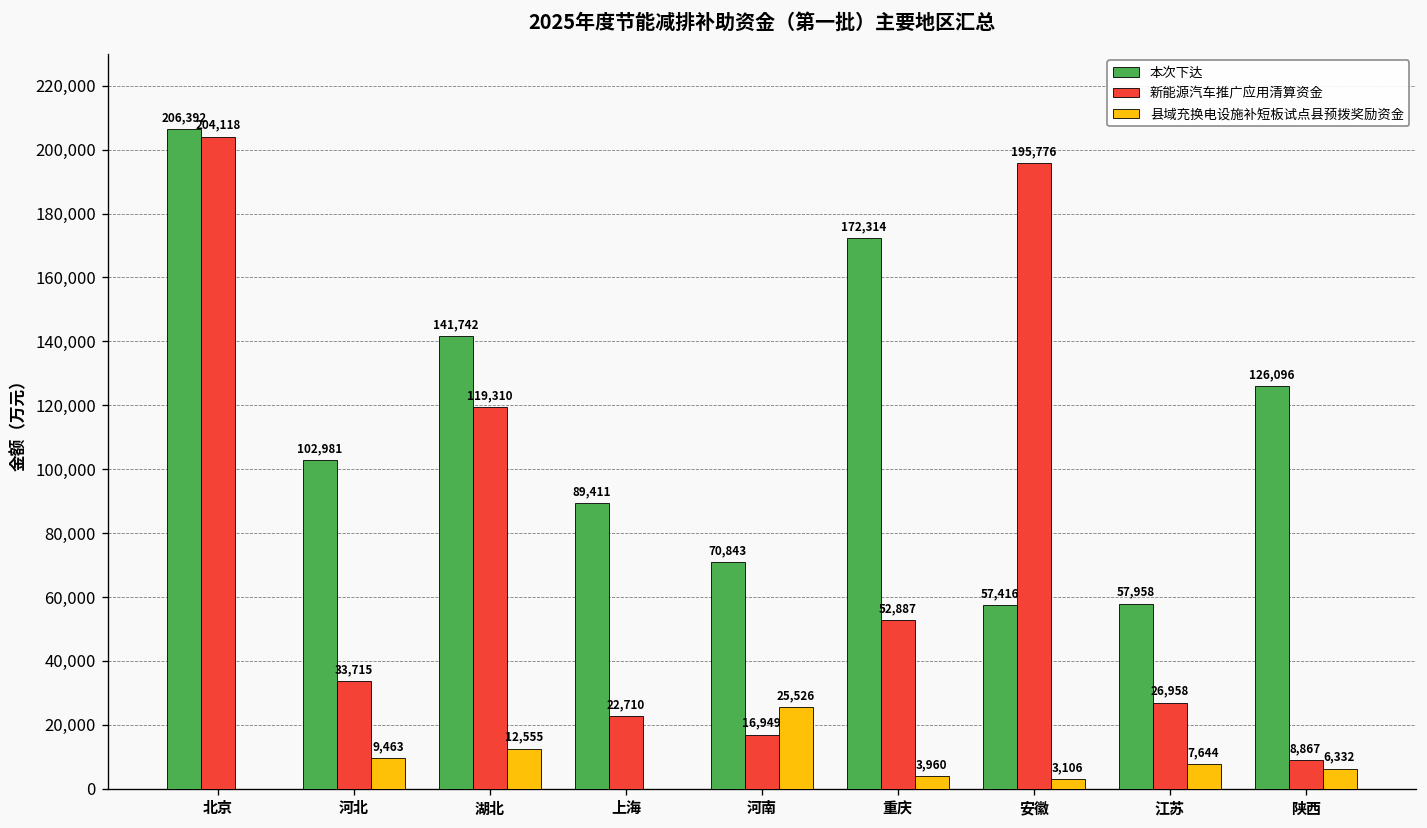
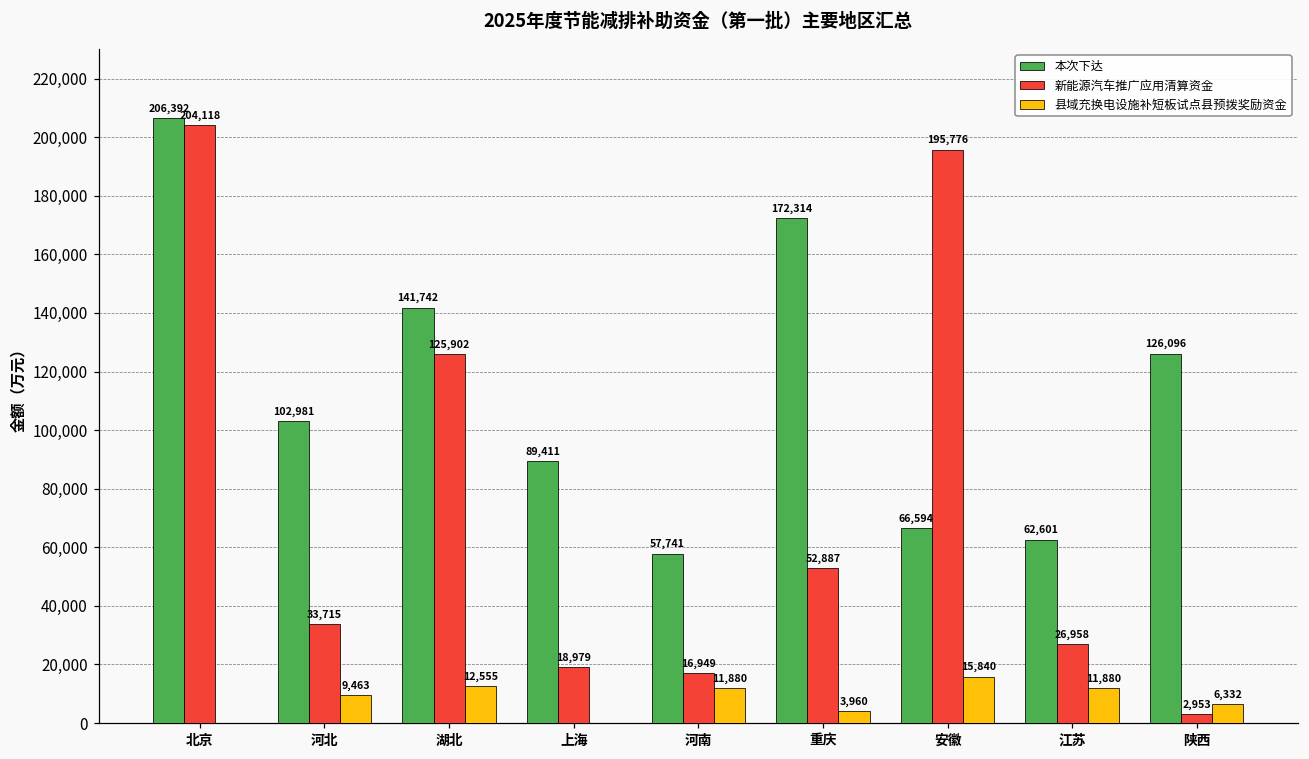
  {
    "本次下达": {
      "北京": "206,392",
      "河北": "102,981",
      "湖北": "141,742",
      "上海": "89,411",
-     "河南": "70,843",
+     "河南": "57,741",
      "重庆": "172,314",
-     "安徽": "57,416",
-     "江苏": "57,958",
+     "安徽": "66,594",
+     "江苏": "62,601",
      "陕西": "126,096"
    },
    "新能源汽车推广应用清算资金": {
      "北京": "204,118",
      "河北": "33,715",
-     "湖北": "119,310",
-     "上海": "22,710",
+     "湖北": "125,902",
+     "上海": "18,979",
      "河南": "16,949",
      "重庆": "52,887",
      "安徽": "195,776",
      "江苏": "26,958",
-     "陕西": "8,867"
+     "陕西": "2,953"
    },
    "县域充换电设施补短板试点县预拨奖励资金": {
      "河北": "9,463",
      "湖北": "12,555",
-     "河南": "25,526",
+     "河南": "11,880",
      "重庆": "3,960",
-     "安徽": "3,106",
-     "江苏": "7,644",
+     "安徽": "15,840",
+     "江苏": "11,880",
      "陕西": "6,332"
    }
  }
